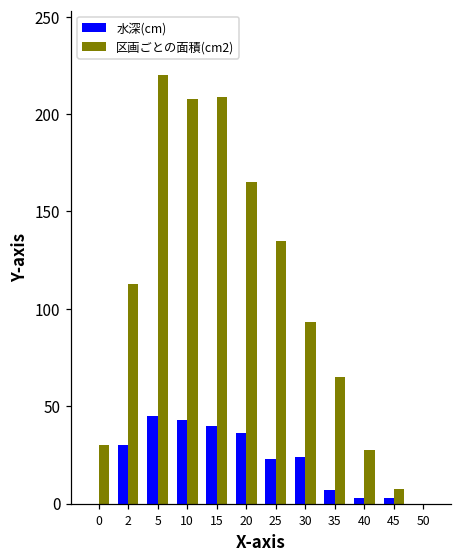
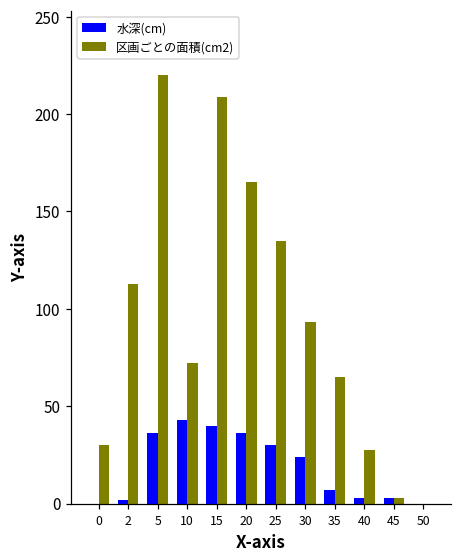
  {
    "水深(cm)": {
      "0": 0,
-     "2": 30,
-     "5": 45,
+     "2": 2,
+     "5": 36,
      "10": 43,
      "15": 40,
      "20": 36,
-     "25": 23,
+     "25": 30,
      "30": 24,
      "35": 7,
      "40": 3,
      "45": 3,
      "50": 0
    },
    "区画ごとの面積(cm2)": {
      "0": 30,
      "2": 113,
      "5": 220,
-     "10": 208,
+     "10": 72,
      "15": 209,
      "20": 165,
      "25": 135,
      "30": 93,
      "35": 65,
      "40": 28,
-     "45": 8,
+     "45": 3,
      "50": 0
    }
  }
